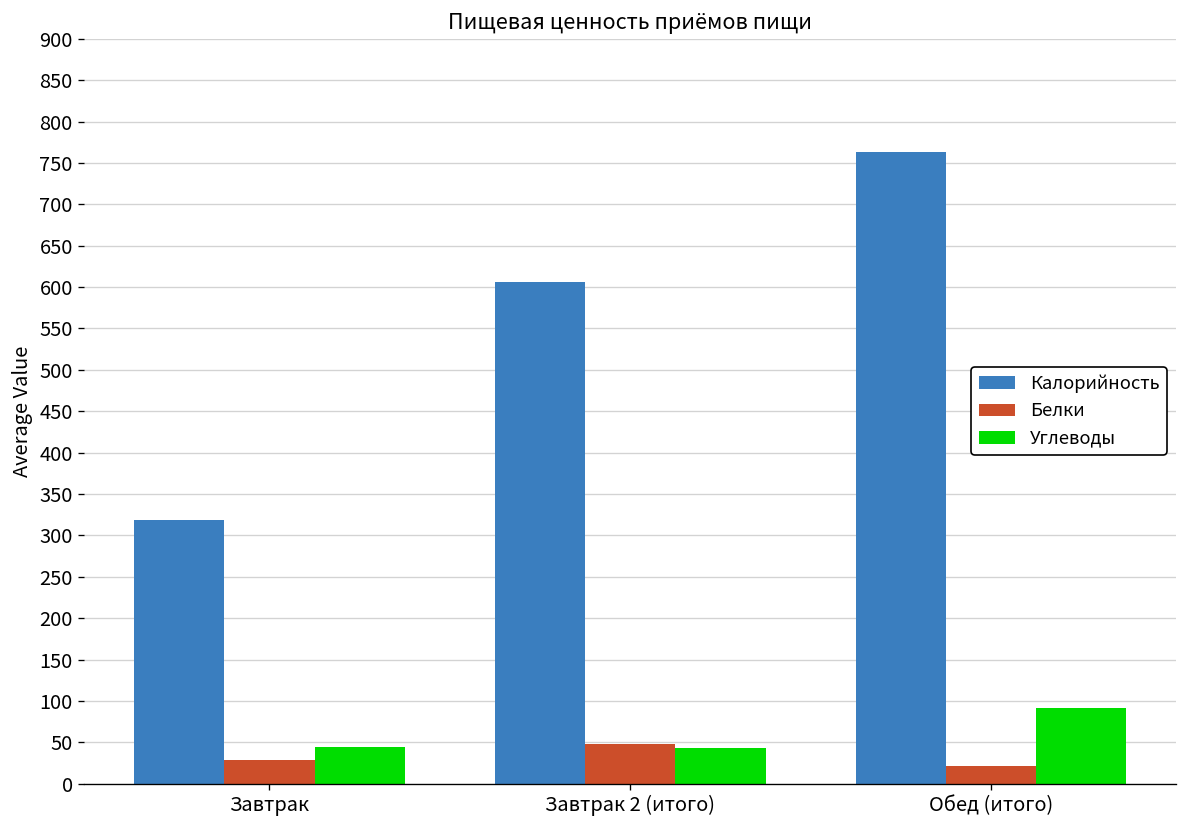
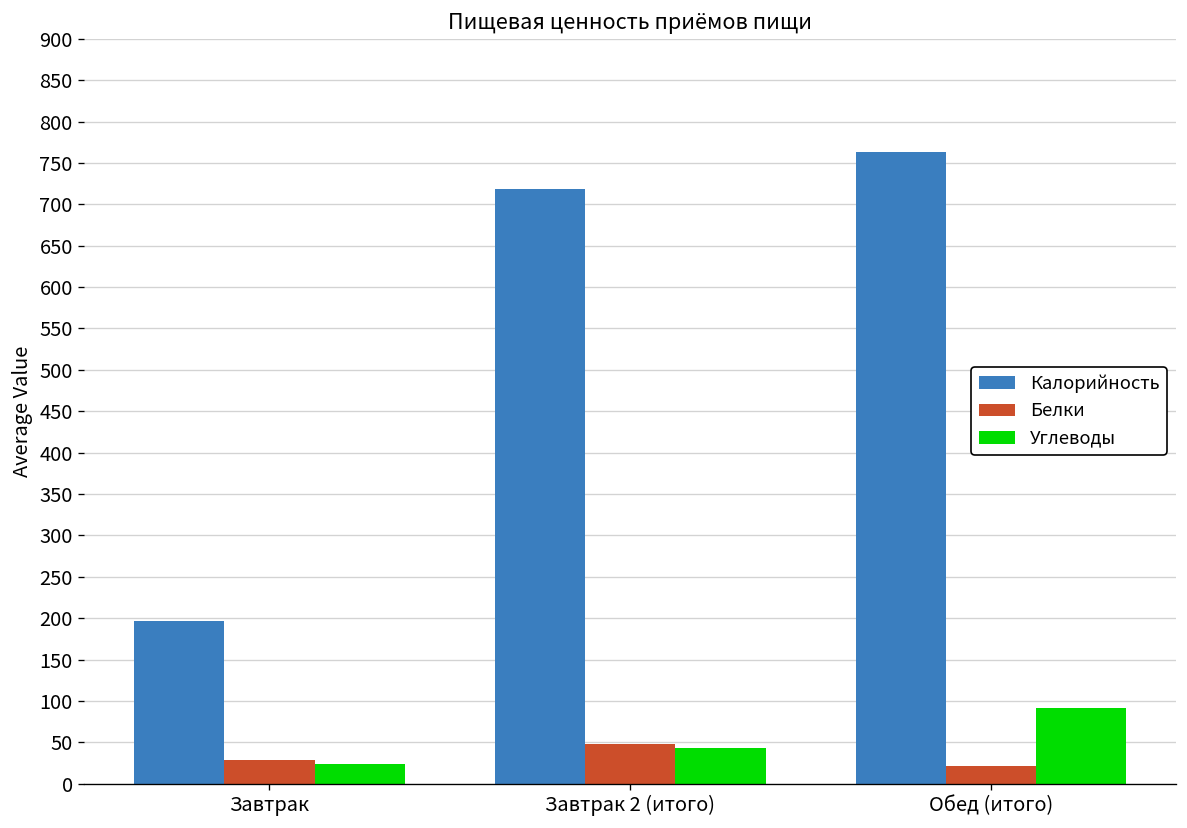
  {
    "Калорийность": {
-     "Завтрак": 320,
-     "Завтрак 2 (итого)": 610,
+     "Завтрак": 200,
+     "Завтрак 2 (итого)": 720,
      "Обед (итого)": 760
    },
    "Белки": {
      "Завтрак": 30,
      "Завтрак 2 (итого)": 50,
      "Обед (итого)": 20
    },
    "Углеводы": {
-     "Завтрак": 40,
+     "Завтрак": 20,
      "Завтрак 2 (итого)": 40,
      "Обед (итого)": 90
    }
  }
